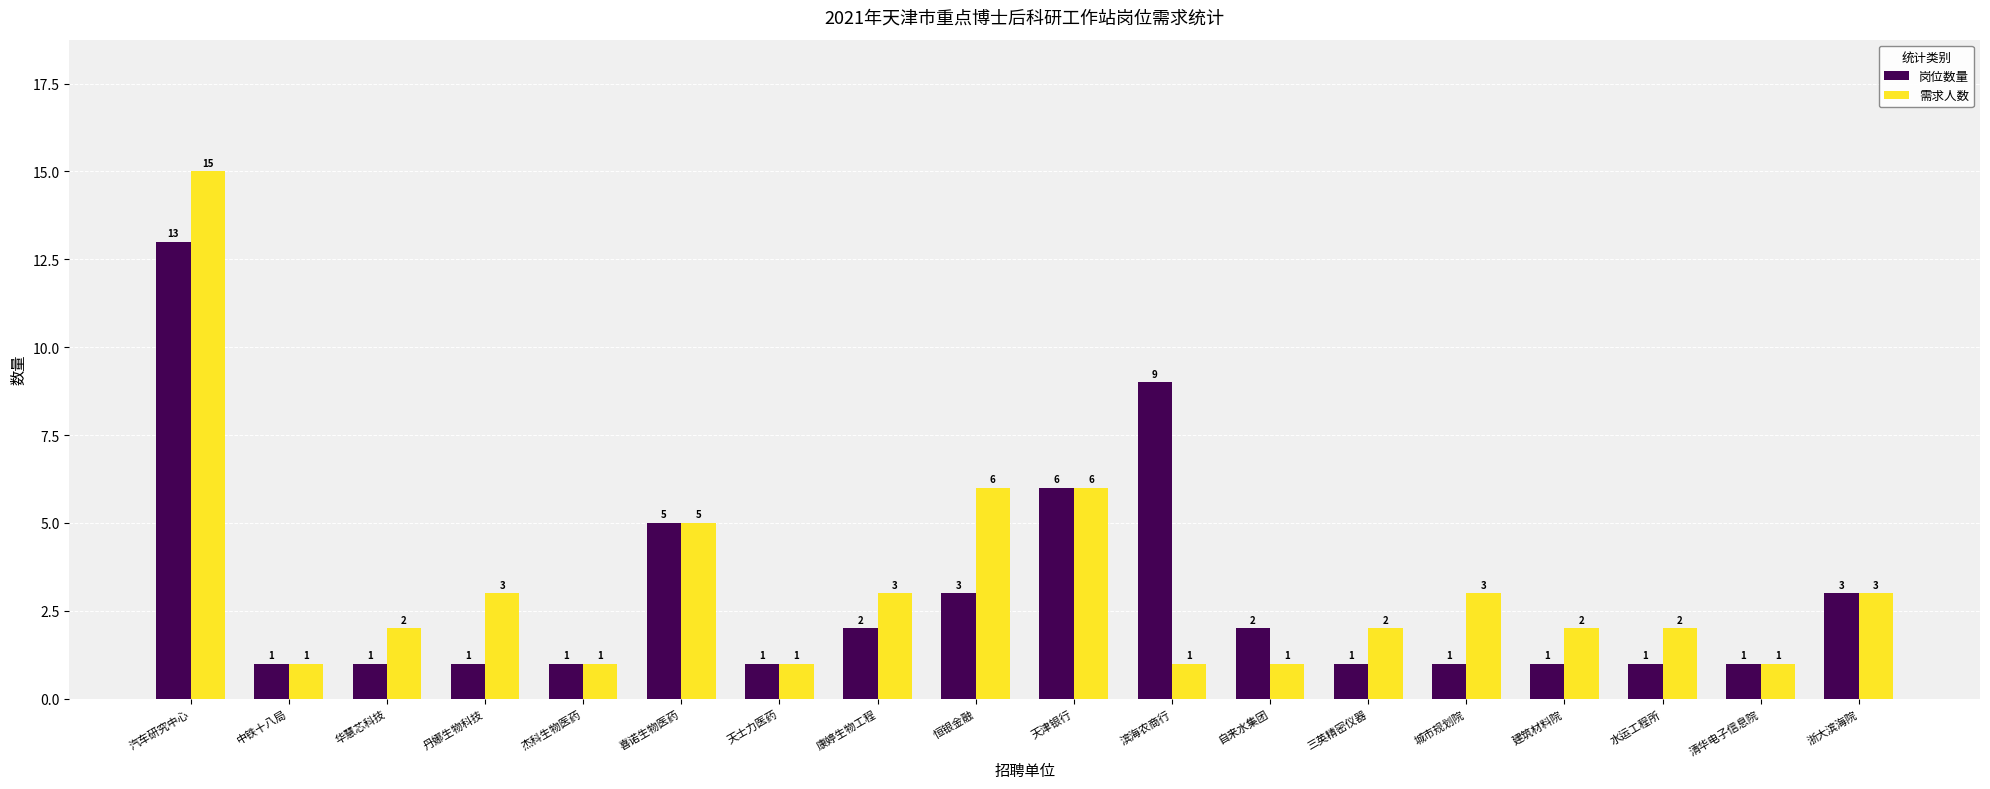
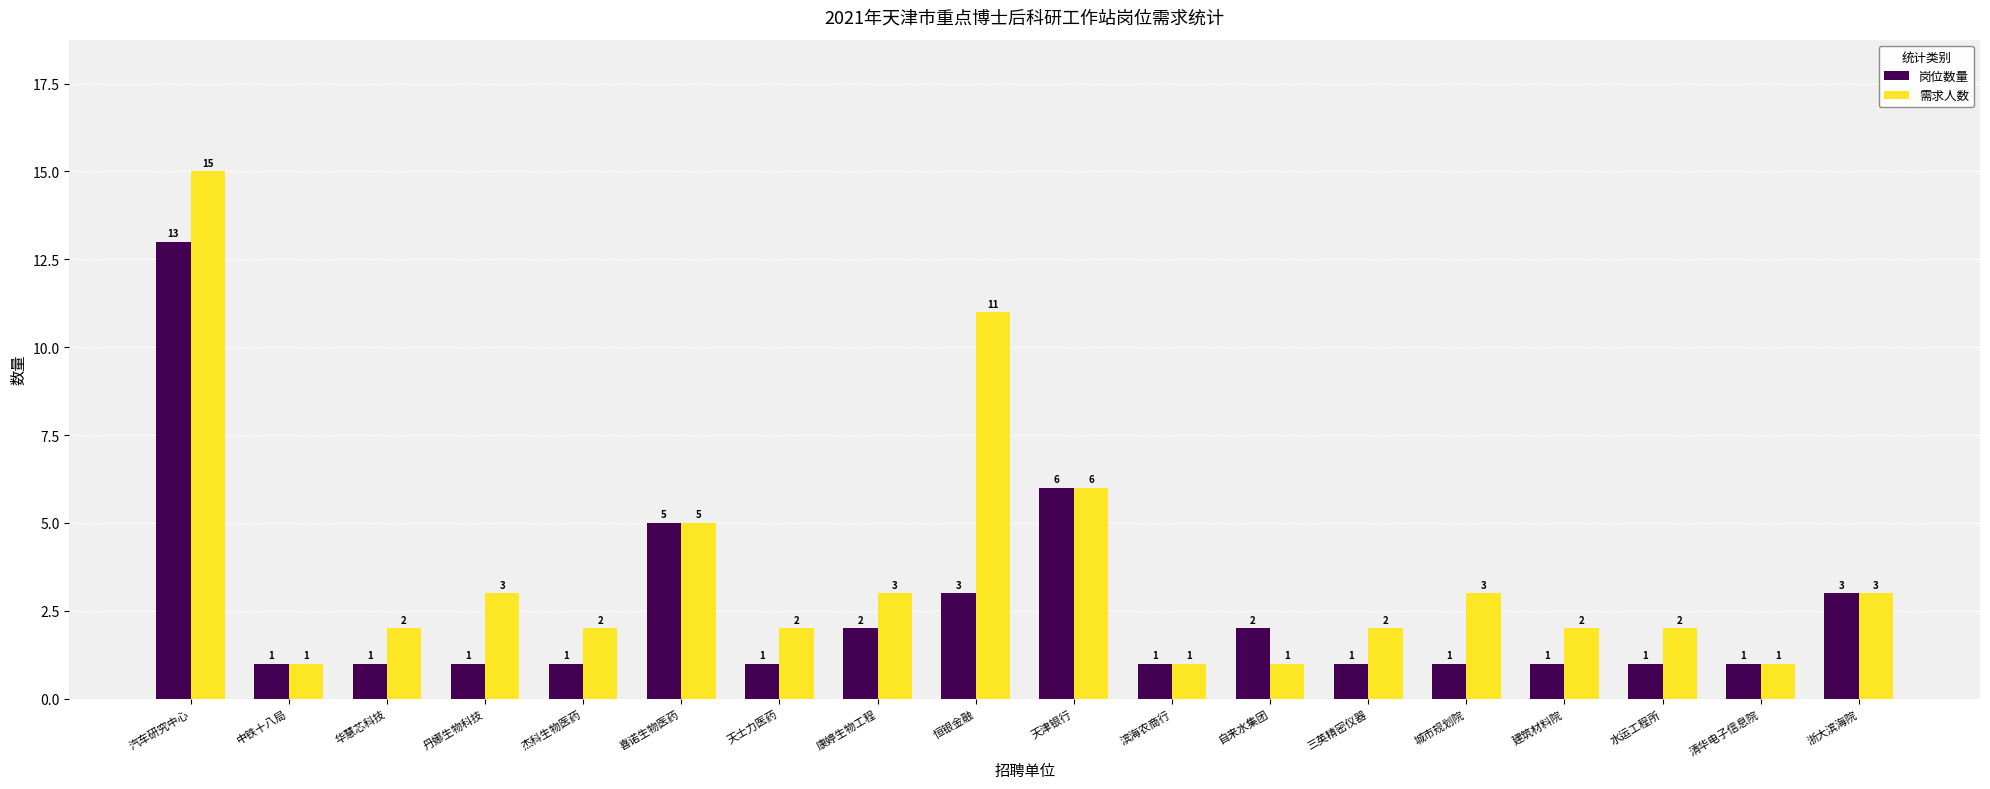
  {
    "岗位数量": {
      "汽车研究中心": 13,
      "中铁十八局": 1,
      "华慧芯科技": 1,
      "丹娜生物科技": 1,
      "杰科生物医药": 1,
      "喜诺生物医药": 5,
      "天士力医药": 1,
      "康婷生物工程": 2,
      "恒银金融": 3,
      "天津银行": 6,
-     "滨海农商行": 9,
+     "滨海农商行": 1,
      "自来水集团": 2,
      "三英精密仪器": 1,
      "城市规划院": 1,
      "建筑材料院": 1,
      "水运工程所": 1,
      "清华电子信息院": 1,
      "浙大滨海院": 3
    },
    "需求人数": {
      "汽车研究中心": 15,
      "中铁十八局": 1,
      "华慧芯科技": 2,
      "丹娜生物科技": 3,
-     "杰科生物医药": 1,
+     "杰科生物医药": 2,
      "喜诺生物医药": 5,
-     "天士力医药": 1,
+     "天士力医药": 2,
      "康婷生物工程": 3,
-     "恒银金融": 6,
+     "恒银金融": 11,
      "天津银行": 6,
      "滨海农商行": 1,
      "自来水集团": 1,
      "三英精密仪器": 2,
      "城市规划院": 3,
      "建筑材料院": 2,
      "水运工程所": 2,
      "清华电子信息院": 1,
      "浙大滨海院": 3
    }
  }
